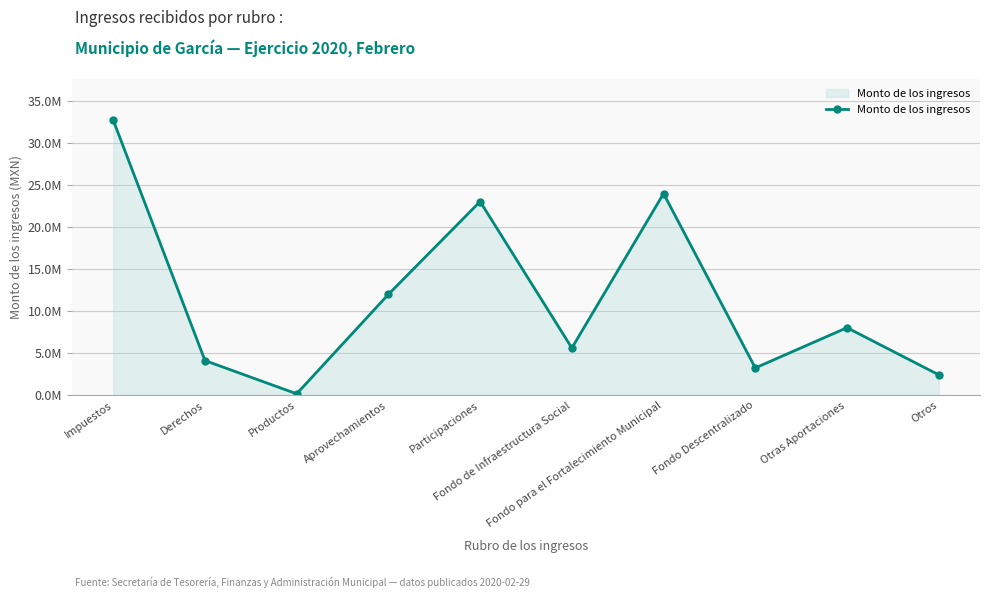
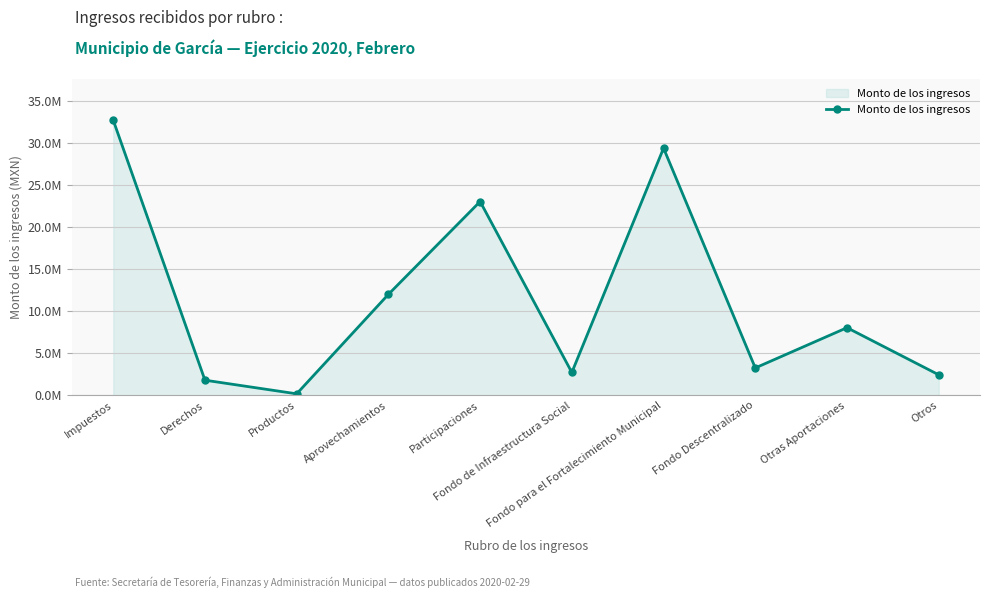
  {
    "Impuestos": 33000000,
-   "Derechos": 4000000,
+   "Derechos": 2000000,
    "Productos": 0,
    "Aprovechamientos": 12000000,
    "Participaciones": 23000000,
-   "Fondo de Infraestructura Social": 6000000,
-   "Fondo para el Fortalecimiento Municipal": 24000000,
+   "Fondo de Infraestructura Social": 3000000,
+   "Fondo para el Fortalecimiento Municipal": 29000000,
    "Fondo Descentralizado": 3000000,
    "Otras Aportaciones": 8000000,
    "Otros": 2000000
  }
